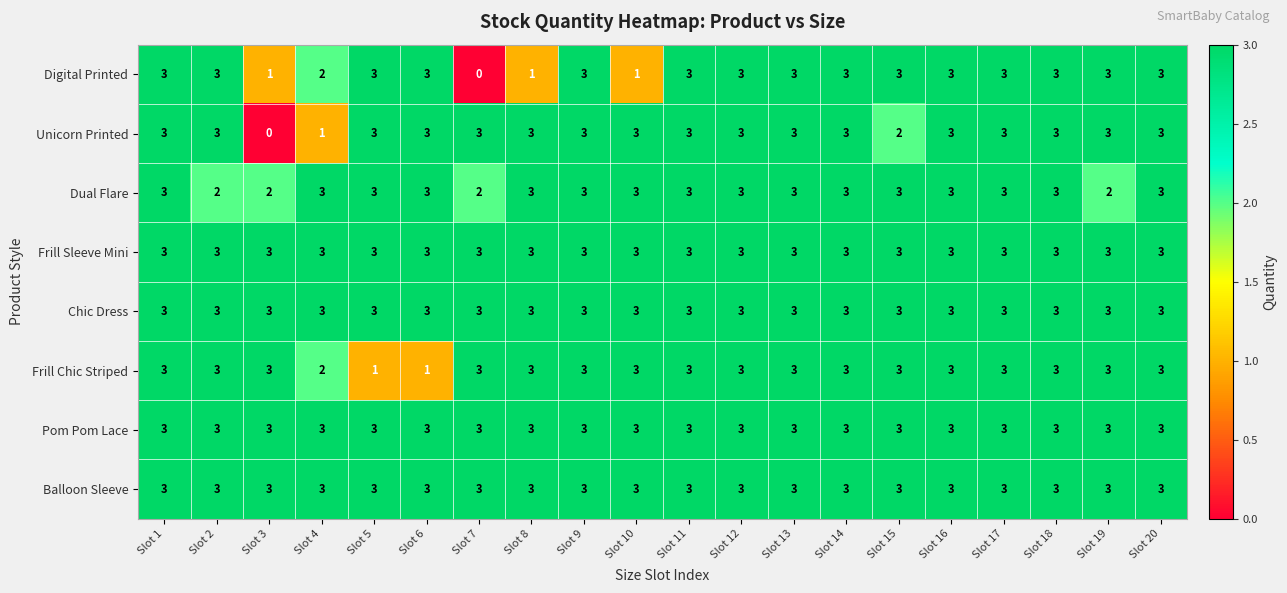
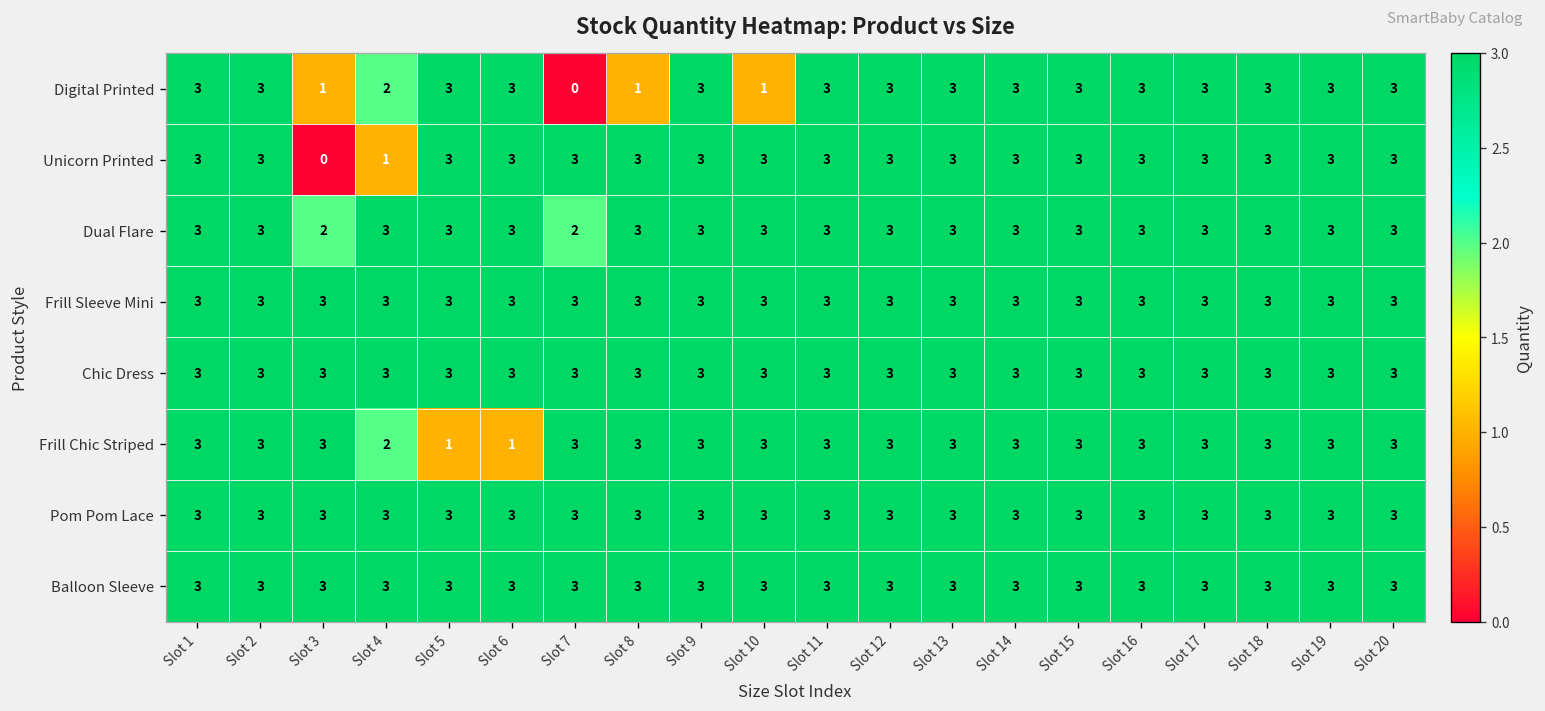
  {
    "Digital Printed": {
      "Slot 1": 3,
      "Slot 2": 3,
      "Slot 3": 1,
      "Slot 4": 2,
      "Slot 5": 3,
      "Slot 6": 3,
      "Slot 7": 0,
      "Slot 8": 1,
      "Slot 9": 3,
      "Slot 10": 1,
      "Slot 11": 3,
      "Slot 12": 3,
      "Slot 13": 3,
      "Slot 14": 3,
      "Slot 15": 3,
      "Slot 16": 3,
      "Slot 17": 3,
      "Slot 18": 3,
      "Slot 19": 3,
      "Slot 20": 3
    },
    "Unicorn Printed": {
      "Slot 1": 3,
      "Slot 2": 3,
      "Slot 3": 0,
      "Slot 4": 1,
      "Slot 5": 3,
      "Slot 6": 3,
      "Slot 7": 3,
      "Slot 8": 3,
      "Slot 9": 3,
      "Slot 10": 3,
      "Slot 11": 3,
      "Slot 12": 3,
      "Slot 13": 3,
      "Slot 14": 3,
-     "Slot 15": 2,
+     "Slot 15": 3,
      "Slot 16": 3,
      "Slot 17": 3,
      "Slot 18": 3,
      "Slot 19": 3,
      "Slot 20": 3
    },
    "Dual Flare": {
      "Slot 1": 3,
-     "Slot 2": 2,
+     "Slot 2": 3,
      "Slot 3": 2,
      "Slot 4": 3,
      "Slot 5": 3,
      "Slot 6": 3,
      "Slot 7": 2,
      "Slot 8": 3,
      "Slot 9": 3,
      "Slot 10": 3,
      "Slot 11": 3,
      "Slot 12": 3,
      "Slot 13": 3,
      "Slot 14": 3,
      "Slot 15": 3,
      "Slot 16": 3,
      "Slot 17": 3,
      "Slot 18": 3,
-     "Slot 19": 2,
+     "Slot 19": 3,
      "Slot 20": 3
    },
    "Frill Sleeve Mini": {
      "Slot 1": 3,
      "Slot 2": 3,
      "Slot 3": 3,
      "Slot 4": 3,
      "Slot 5": 3,
      "Slot 6": 3,
      "Slot 7": 3,
      "Slot 8": 3,
      "Slot 9": 3,
      "Slot 10": 3,
      "Slot 11": 3,
      "Slot 12": 3,
      "Slot 13": 3,
      "Slot 14": 3,
      "Slot 15": 3,
      "Slot 16": 3,
      "Slot 17": 3,
      "Slot 18": 3,
      "Slot 19": 3,
      "Slot 20": 3
    },
    "Chic Dress": {
      "Slot 1": 3,
      "Slot 2": 3,
      "Slot 3": 3,
      "Slot 4": 3,
      "Slot 5": 3,
      "Slot 6": 3,
      "Slot 7": 3,
      "Slot 8": 3,
      "Slot 9": 3,
      "Slot 10": 3,
      "Slot 11": 3,
      "Slot 12": 3,
      "Slot 13": 3,
      "Slot 14": 3,
      "Slot 15": 3,
      "Slot 16": 3,
      "Slot 17": 3,
      "Slot 18": 3,
      "Slot 19": 3,
      "Slot 20": 3
    },
    "Frill Chic Striped": {
      "Slot 1": 3,
      "Slot 2": 3,
      "Slot 3": 3,
      "Slot 4": 2,
      "Slot 5": 1,
      "Slot 6": 1,
      "Slot 7": 3,
      "Slot 8": 3,
      "Slot 9": 3,
      "Slot 10": 3,
      "Slot 11": 3,
      "Slot 12": 3,
      "Slot 13": 3,
      "Slot 14": 3,
      "Slot 15": 3,
      "Slot 16": 3,
      "Slot 17": 3,
      "Slot 18": 3,
      "Slot 19": 3,
      "Slot 20": 3
    },
    "Pom Pom Lace": {
      "Slot 1": 3,
      "Slot 2": 3,
      "Slot 3": 3,
      "Slot 4": 3,
      "Slot 5": 3,
      "Slot 6": 3,
      "Slot 7": 3,
      "Slot 8": 3,
      "Slot 9": 3,
      "Slot 10": 3,
      "Slot 11": 3,
      "Slot 12": 3,
      "Slot 13": 3,
      "Slot 14": 3,
      "Slot 15": 3,
      "Slot 16": 3,
      "Slot 17": 3,
      "Slot 18": 3,
      "Slot 19": 3,
      "Slot 20": 3
    },
    "Balloon Sleeve": {
      "Slot 1": 3,
      "Slot 2": 3,
      "Slot 3": 3,
      "Slot 4": 3,
      "Slot 5": 3,
      "Slot 6": 3,
      "Slot 7": 3,
      "Slot 8": 3,
      "Slot 9": 3,
      "Slot 10": 3,
      "Slot 11": 3,
      "Slot 12": 3,
      "Slot 13": 3,
      "Slot 14": 3,
      "Slot 15": 3,
      "Slot 16": 3,
      "Slot 17": 3,
      "Slot 18": 3,
      "Slot 19": 3,
      "Slot 20": 3
    }
  }
